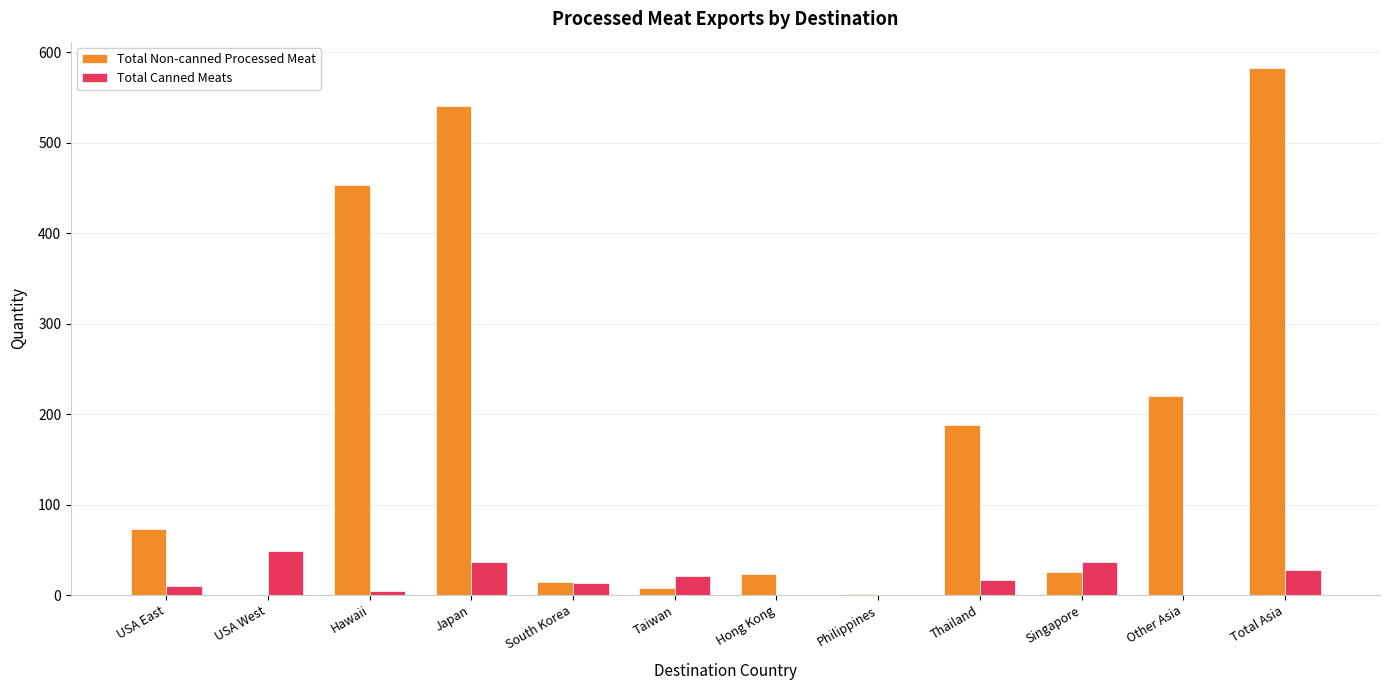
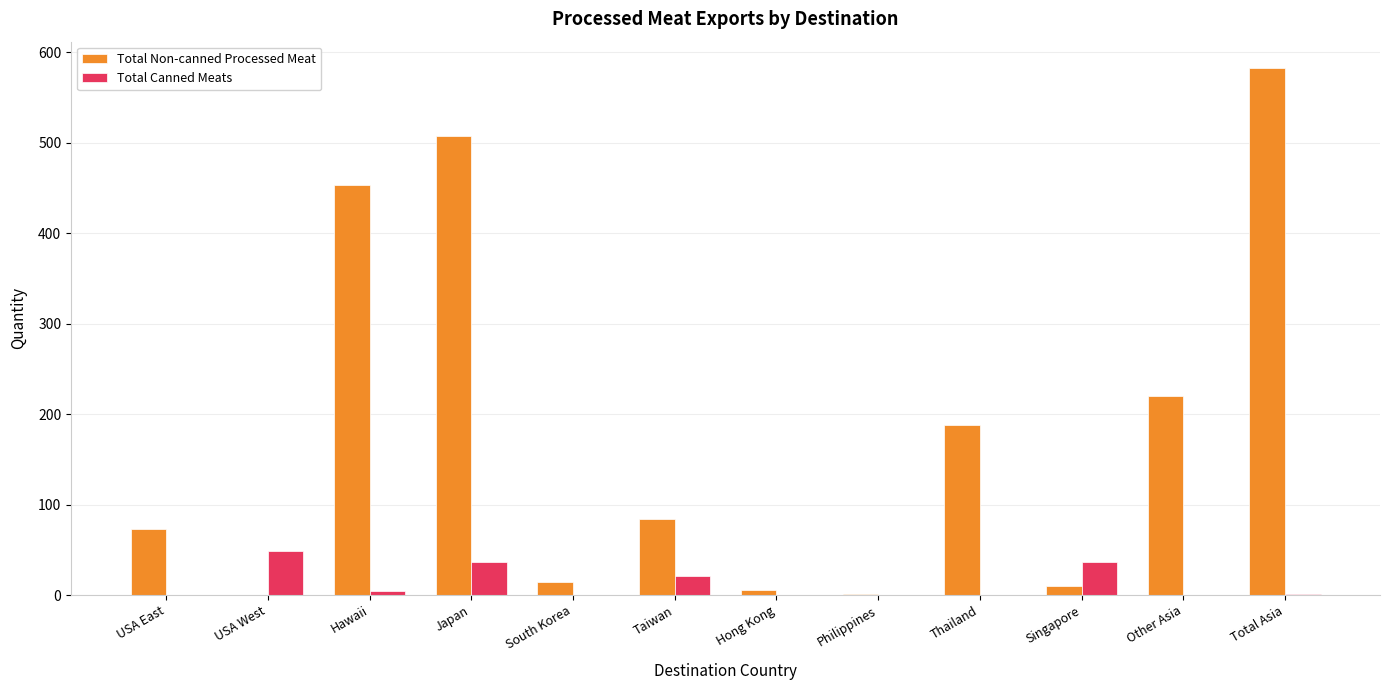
  {
    "Total Non-canned Processed Meat": {
      "USA East": 70,
      "Hawaii": 450,
-     "Japan": 540,
+     "Japan": 510,
      "South Korea": 10,
-     "Taiwan": 10,
-     "Hong Kong": 20,
+     "Taiwan": 80,
+     "Hong Kong": 10,
      "Thailand": 190,
-     "Singapore": 30,
+     "Singapore": 10,
      "Other Asia": 220,
      "Total Asia": 580
    },
    "Total Canned Meats": {
-     "USA East": 10,
+     "USA East": 0,
      "USA West": 50,
      "Hawaii": 0,
      "Japan": 40,
-     "South Korea": 10,
+     "South Korea": 0,
      "Taiwan": 20,
      "Hong Kong": 0,
      "Philippines": 0,
-     "Thailand": 20,
+     "Thailand": 0,
      "Singapore": 40,
-     "Total Asia": 30
+     "Total Asia": 0
    }
  }
